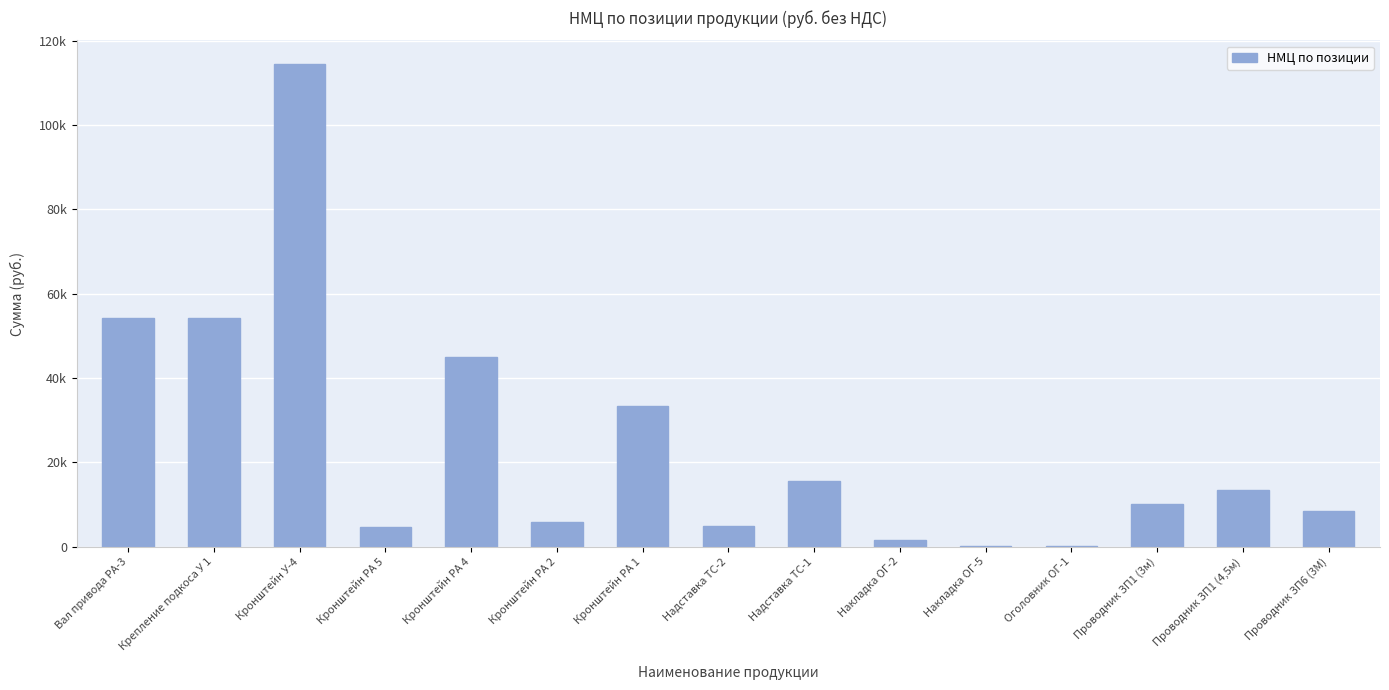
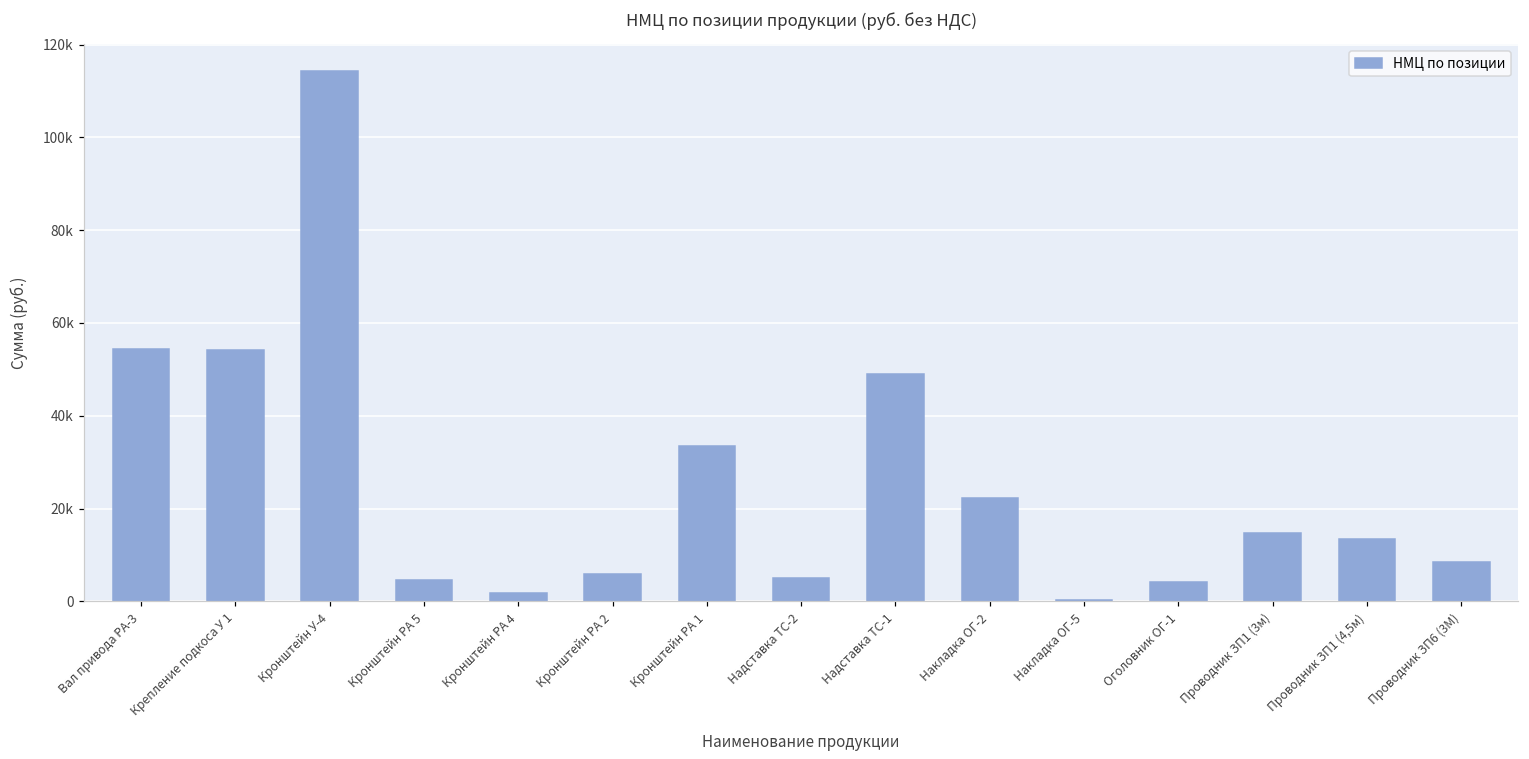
  {
    "Вал привода РА-3": 54000,
    "Крепление подкоса У 1": 54000,
    "Кронштейн У-4": 114000,
    "Кронштейн РА 5": 5000,
-   "Кронштейн РА 4": 45000,
+   "Кронштейн РА 4": 2000,
    "Кронштейн РА 2": 6000,
    "Кронштейн РА 1": 33000,
    "Надставка ТС-2": 5000,
-   "Надставка ТС-1": 16000,
-   "Накладка ОГ-2": 2000,
-   "Оголовник ОГ-1": 0,
-   "Проводник ЗП1 (3м)": 10000,
+   "Надставка ТС-1": 49000,
+   "Накладка ОГ-2": 22000,
+   "Оголовник ОГ-1": 4000,
+   "Проводник ЗП1 (3м)": 15000,
    "Проводник ЗП1 (4,5м)": 13000,
    "Проводник ЗП6 (3М)": 9000
  }
